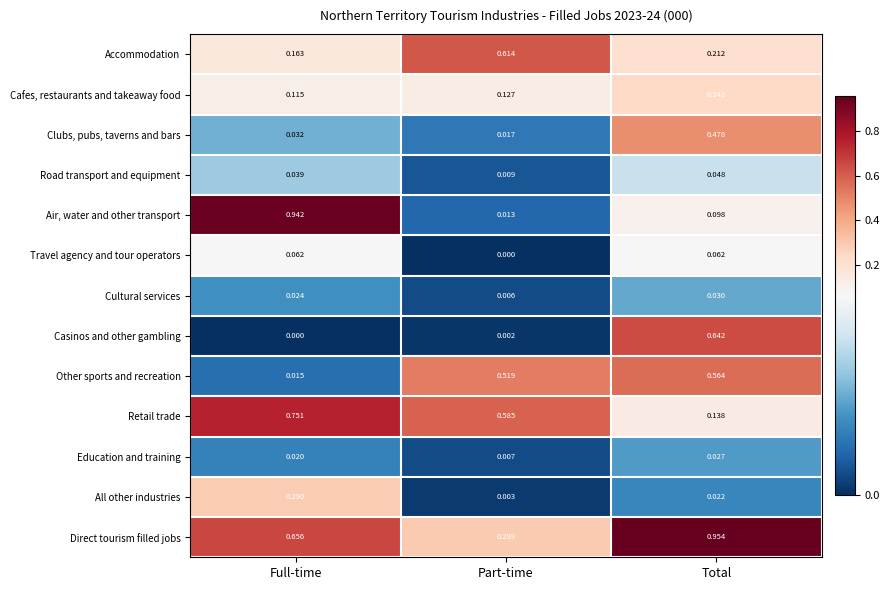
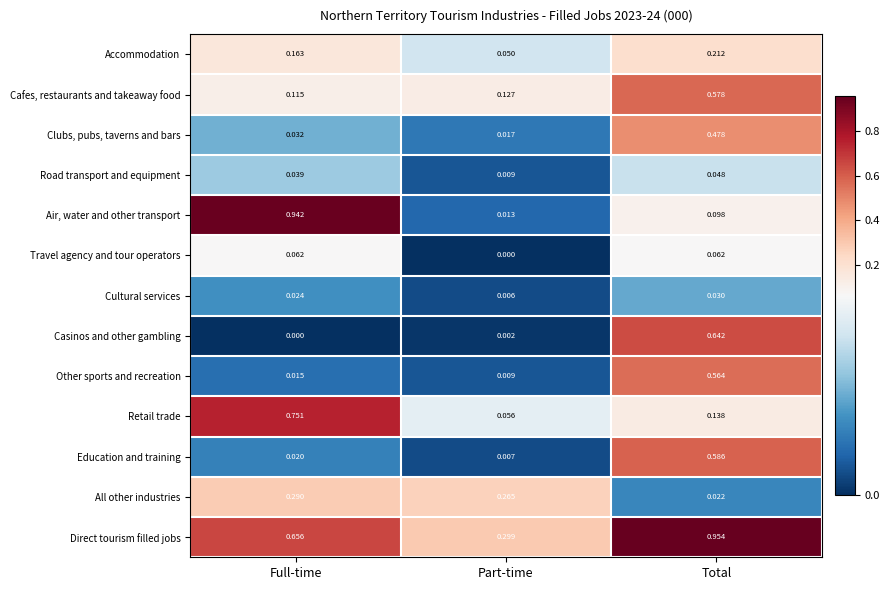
  {
    "Accommodation": {
      "Full-time": 0.163,
-     "Part-time": 0.614,
+     "Part-time": 0.050,
      "Total": 0.212
    },
    "Cafes, restaurants and takeaway food": {
      "Full-time": 0.115,
      "Part-time": 0.127,
-     "Total": 0.242
+     "Total": 0.578
    },
    "Clubs, pubs, taverns and bars": {
      "Full-time": 0.032,
      "Part-time": 0.017,
      "Total": 0.478
    },
    "Road transport and equipment": {
      "Full-time": 0.039,
      "Part-time": 0.009,
      "Total": 0.048
    },
    "Air, water and other transport": {
      "Full-time": 0.942,
      "Part-time": 0.013,
      "Total": 0.098
    },
    "Travel agency and tour operators": {
      "Full-time": 0.062,
      "Part-time": 0.000,
      "Total": 0.062
    },
    "Cultural services": {
      "Full-time": 0.024,
      "Part-time": 0.006,
      "Total": 0.030
    },
    "Casinos and other gambling": {
      "Full-time": 0.000,
      "Part-time": 0.002,
      "Total": 0.642
    },
    "Other sports and recreation": {
      "Full-time": 0.015,
-     "Part-time": 0.519,
+     "Part-time": 0.009,
      "Total": 0.564
    },
    "Retail trade": {
      "Full-time": 0.751,
-     "Part-time": 0.585,
+     "Part-time": 0.056,
      "Total": 0.138
    },
    "Education and training": {
      "Full-time": 0.020,
      "Part-time": 0.007,
-     "Total": 0.027
+     "Total": 0.586
    },
    "All other industries": {
      "Full-time": 0.290,
-     "Part-time": 0.003,
+     "Part-time": 0.265,
      "Total": 0.022
    },
    "Direct tourism filled jobs": {
      "Full-time": 0.656,
      "Part-time": 0.299,
      "Total": 0.954
    }
  }
